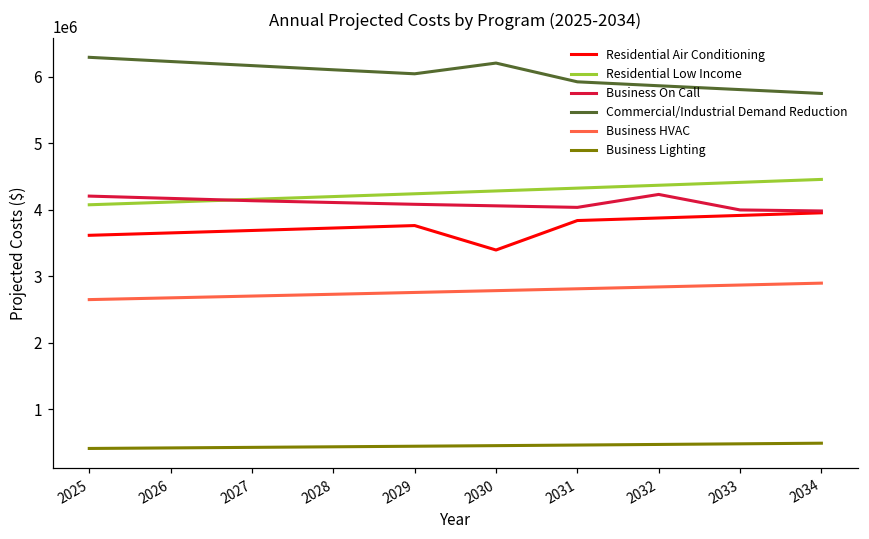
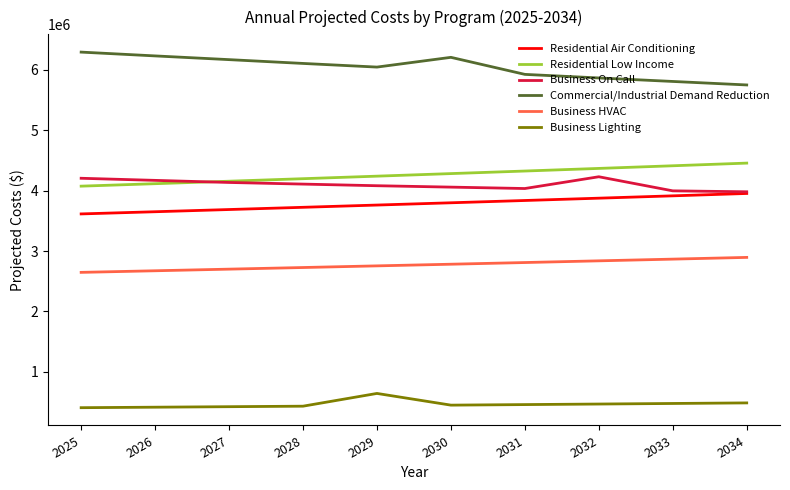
  {
    "Residential Air Conditioning": {
      "2025": 3600000,
      "2026": 3700000,
      "2027": 3700000,
      "2028": 3700000,
      "2029": 3800000,
-     "2030": 3400000,
+     "2030": 3800000,
      "2031": 3800000,
      "2032": 3900000,
      "2033": 3900000
    },
    "Residential Low Income": {
      "2025": 4100000,
      "2026": 4100000,
      "2028": 4200000,
      "2029": 4200000,
      "2030": 4300000,
      "2031": 4300000,
      "2032": 4400000,
      "2033": 4400000,
      "2034": 4500000
    },
    "Business On Call": {
      "2025": 4200000,
      "2026": 4200000,
      "2028": 4100000,
      "2029": 4100000,
      "2030": 4100000,
      "2031": 4000000,
      "2032": 4200000,
      "2033": 4000000
    },
    "Commercial/Industrial Demand Reduction": {
      "2025": 6300000,
      "2026": 6200000,
      "2027": 6200000,
      "2028": 6100000,
      "2029": 6000000,
      "2030": 6200000,
      "2031": 5900000,
      "2032": 5900000,
      "2033": 5800000,
      "2034": 5800000
    },
    "Business HVAC": {
      "2025": 2600000,
      "2026": 2700000,
      "2027": 2700000,
      "2028": 2700000,
      "2029": 2800000,
      "2030": 2800000,
      "2031": 2800000,
      "2032": 2800000,
      "2033": 2900000,
      "2034": 2900000
    },
    "Business Lighting": {
      "2025": 400000,
      "2026": 400000,
      "2027": 400000,
      "2028": 400000,
-     "2029": 400000,
+     "2029": 600000,
      "2030": 400000,
      "2031": 500000,
      "2032": 500000,
      "2033": 500000,
      "2034": 500000
    }
  }
